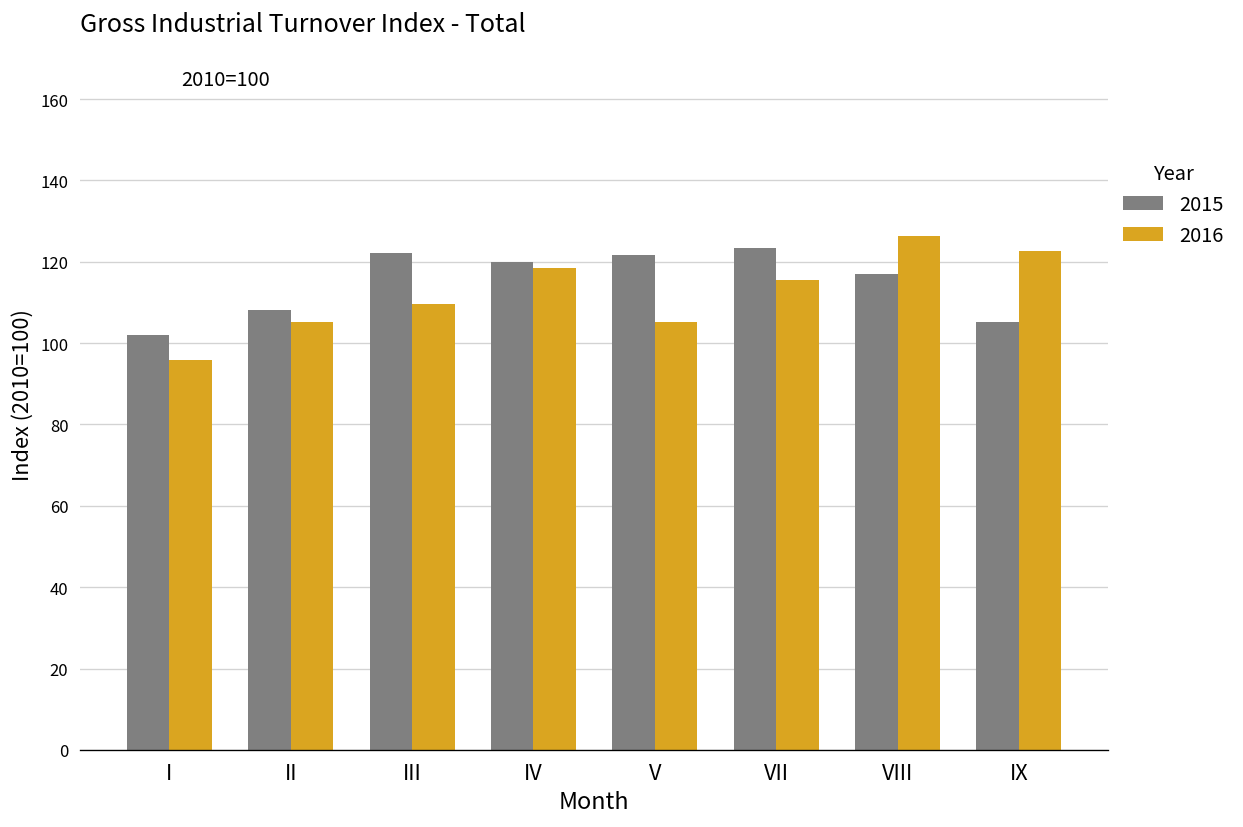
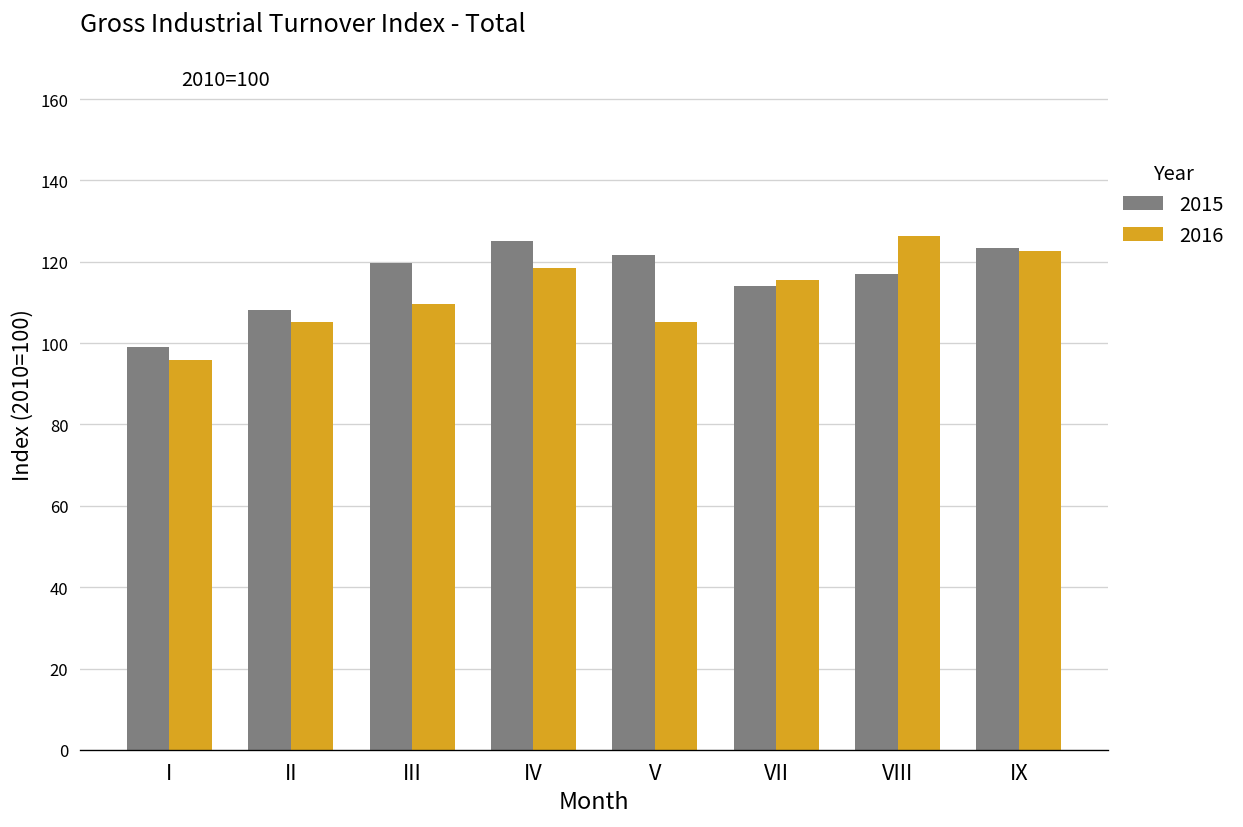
  {
    "2015": {
-     "I": 102,
+     "I": 99,
      "II": 108,
-     "III": 122,
-     "IV": 120,
+     "III": 120,
+     "IV": 125,
      "V": 122,
-     "VII": 123,
+     "VII": 114,
      "VIII": 117,
-     "IX": 105
+     "IX": 123
    },
    "2016": {
      "I": 96,
      "II": 105,
      "III": 110,
      "IV": 119,
      "V": 105,
      "VII": 116,
      "VIII": 126,
      "IX": 123
    }
  }
